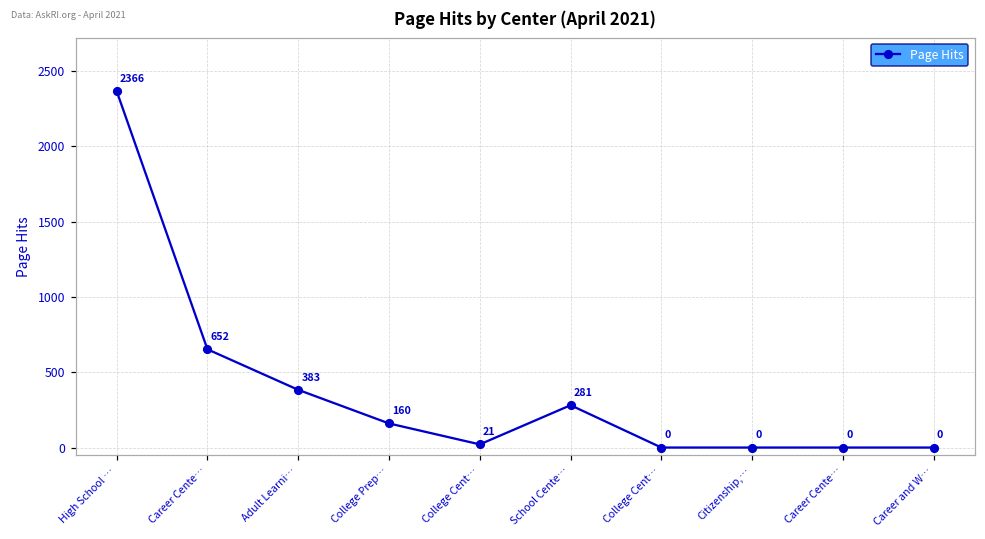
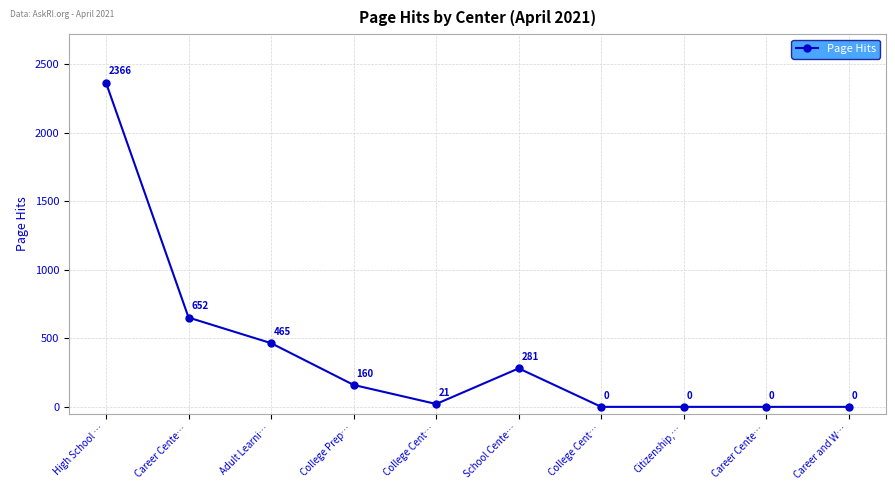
  {
    "High School …": 2366,
-   "Adult Learni…": 383,
+   "Adult Learni…": 465,
    "College Prep…": 160,
    "School Cente…": 281,
    "Citizenship,…": 0,
    "Career and W…": 0
  }
